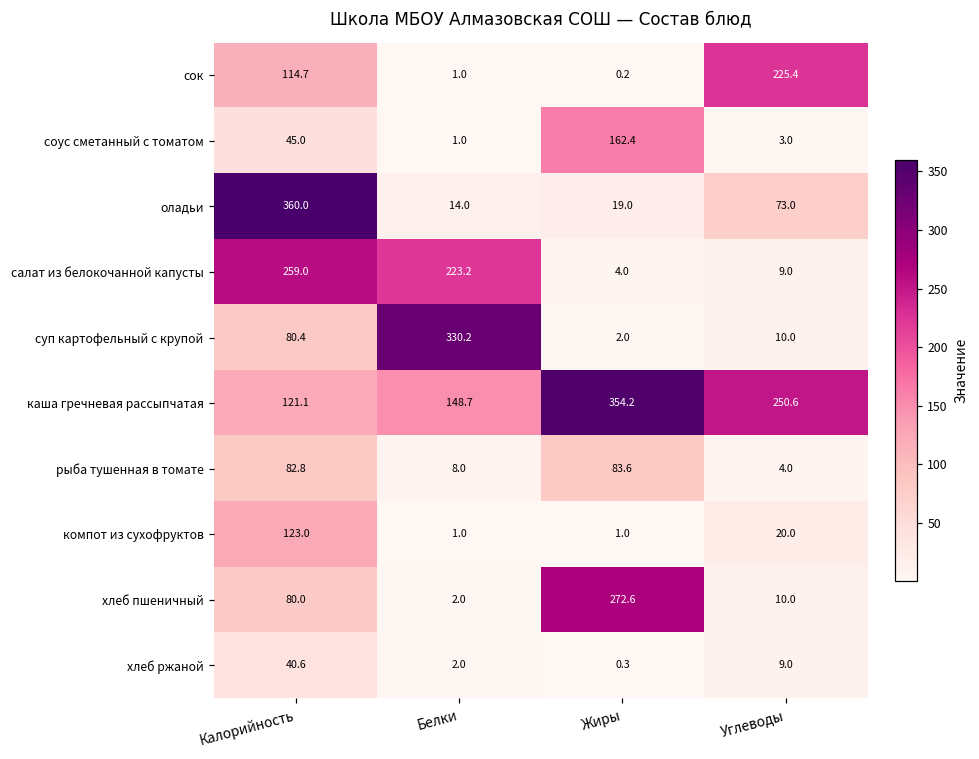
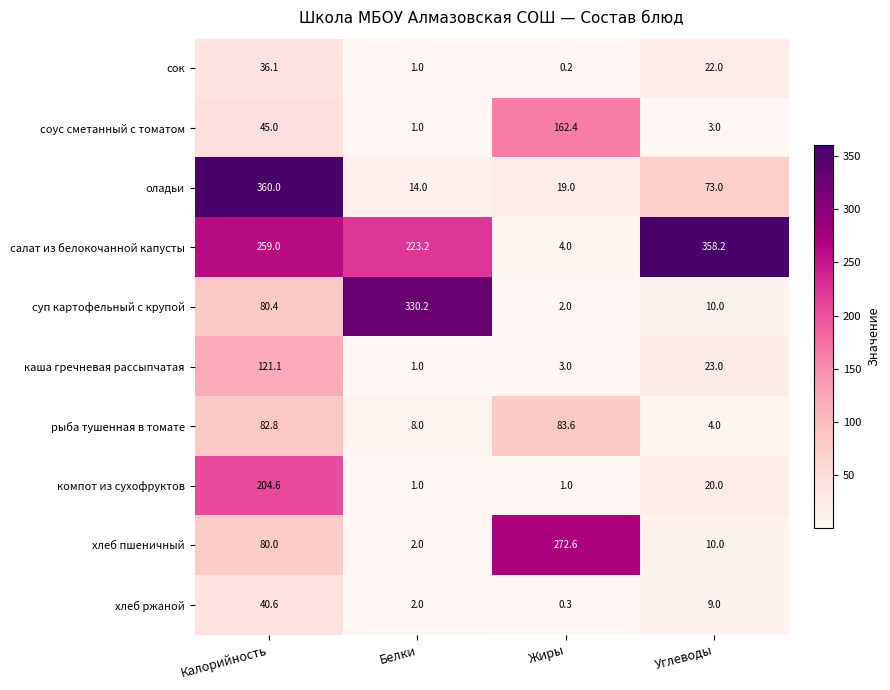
  {
    "сок": {
-     "Калорийность": 114.7,
+     "Калорийность": 36.1,
      "Белки": 1.0,
      "Жиры": 0.2,
-     "Углеводы": 225.4
+     "Углеводы": 22.0
    },
    "соус сметанный с томатом": {
      "Калорийность": 45.0,
      "Белки": 1.0,
      "Жиры": 162.4,
      "Углеводы": 3.0
    },
    "оладьи": {
      "Калорийность": 360.0,
      "Белки": 14.0,
      "Жиры": 19.0,
      "Углеводы": 73.0
    },
    "салат из белокочанной капусты": {
      "Калорийность": 259.0,
      "Белки": 223.2,
      "Жиры": 4.0,
-     "Углеводы": 9.0
+     "Углеводы": 358.2
    },
    "суп картофельный с крупой": {
      "Калорийность": 80.4,
      "Белки": 330.2,
      "Жиры": 2.0,
      "Углеводы": 10.0
    },
    "каша гречневая рассыпчатая": {
      "Калорийность": 121.1,
-     "Белки": 148.7,
-     "Жиры": 354.2,
-     "Углеводы": 250.6
+     "Белки": 1.0,
+     "Жиры": 3.0,
+     "Углеводы": 23.0
    },
    "рыба тушенная в томате": {
      "Калорийность": 82.8,
      "Белки": 8.0,
      "Жиры": 83.6,
      "Углеводы": 4.0
    },
    "компот из сухофруктов": {
-     "Калорийность": 123.0,
+     "Калорийность": 204.6,
      "Белки": 1.0,
      "Жиры": 1.0,
      "Углеводы": 20.0
    },
    "хлеб пшеничный": {
      "Калорийность": 80.0,
      "Белки": 2.0,
      "Жиры": 272.6,
      "Углеводы": 10.0
    },
    "хлеб ржаной": {
      "Калорийность": 40.6,
      "Белки": 2.0,
      "Жиры": 0.3,
      "Углеводы": 9.0
    }
  }
